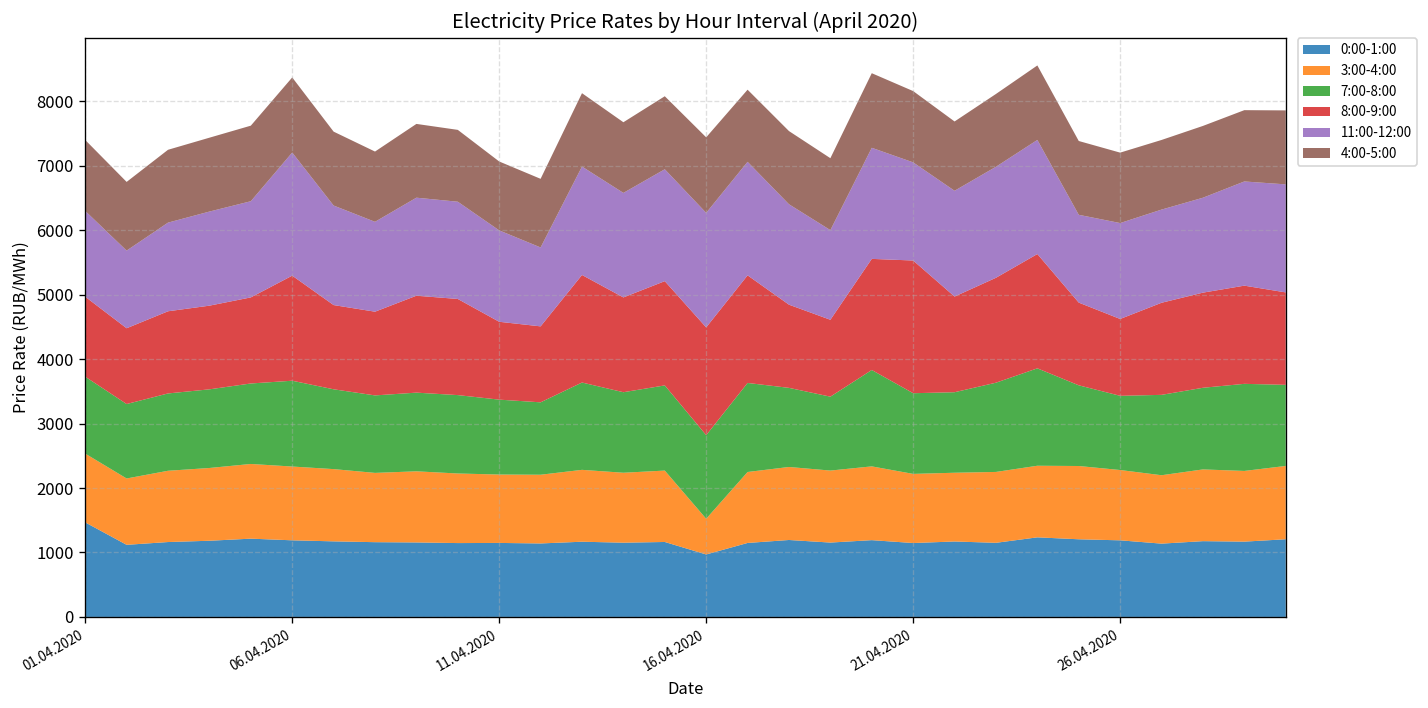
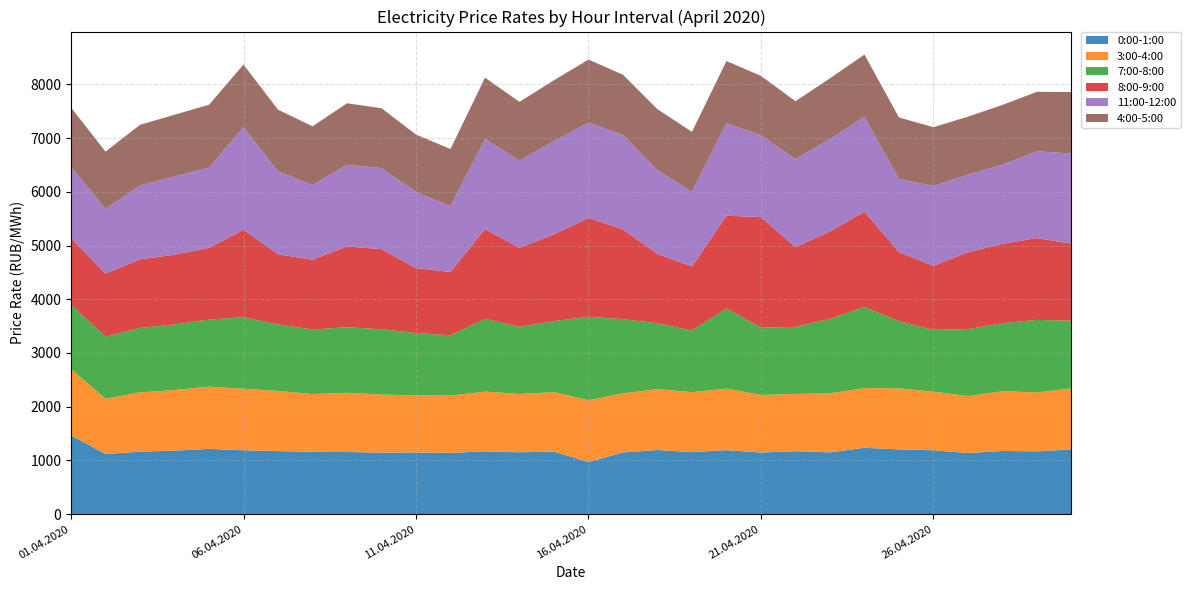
  {
    "0:00-1:00": {
      "01.04.2020": 1500,
      "06.04.2020": 1200,
      "11.04.2020": 1100,
      "16.04.2020": 1000,
      "21.04.2020": 1100,
      "26.04.2020": 1200
    },
    "3:00-4:00": {
-     "01.04.2020": 1100,
+     "01.04.2020": 1200,
      "06.04.2020": 1100,
      "11.04.2020": 1100,
-     "16.04.2020": 600,
+     "16.04.2020": 1200,
      "21.04.2020": 1100,
      "26.04.2020": 1100
    },
    "7:00-8:00": {
      "01.04.2020": 1200,
      "06.04.2020": 1300,
      "11.04.2020": 1200,
-     "16.04.2020": 1300,
+     "16.04.2020": 1600,
      "21.04.2020": 1300,
      "26.04.2020": 1200
    },
    "8:00-9:00": {
      "01.04.2020": 1200,
      "06.04.2020": 1600,
      "11.04.2020": 1200,
-     "16.04.2020": 1700,
+     "16.04.2020": 1800,
      "21.04.2020": 2100,
      "26.04.2020": 1200
    },
    "11:00-12:00": {
      "01.04.2020": 1300,
      "06.04.2020": 1900,
      "11.04.2020": 1400,
      "16.04.2020": 1800,
      "21.04.2020": 1500,
      "26.04.2020": 1500
    },
    "4:00-5:00": {
      "01.04.2020": 1100,
      "06.04.2020": 1200,
      "11.04.2020": 1100,
      "16.04.2020": 1200,
      "21.04.2020": 1100,
      "26.04.2020": 1100
    }
  }
